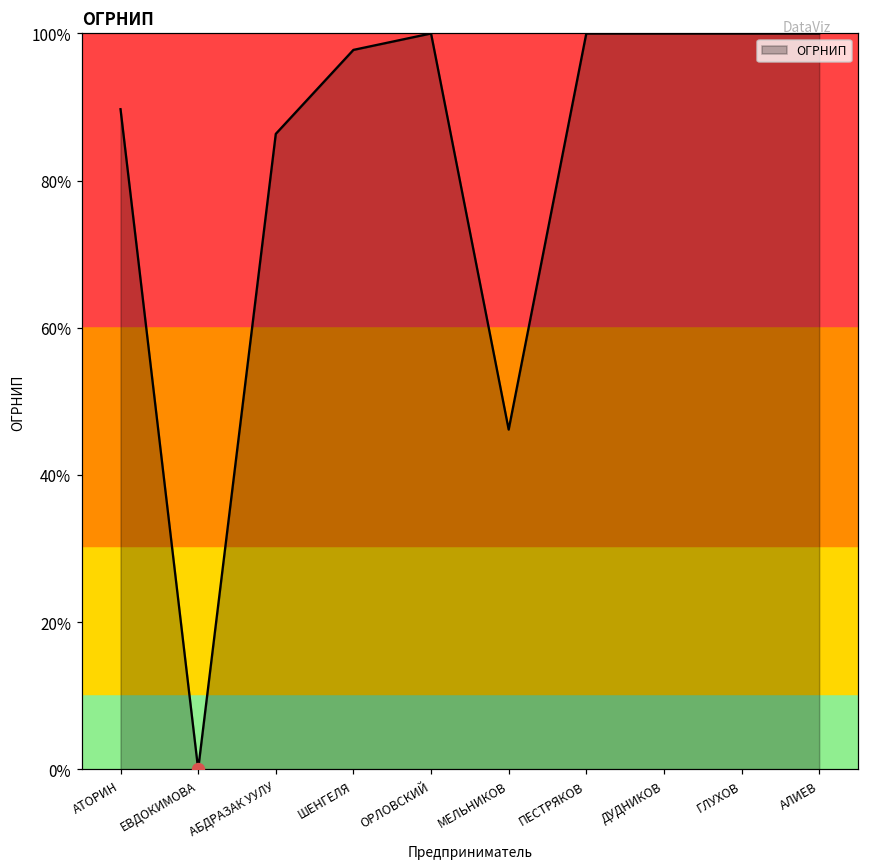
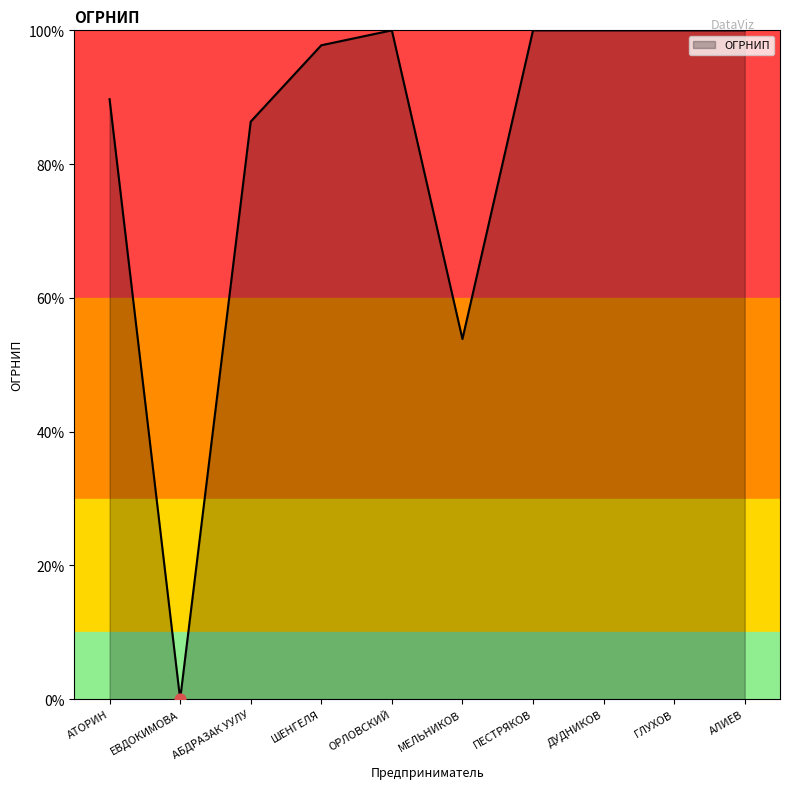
  {
    "ОГРНИП": {
      "АТОРИН": "90%",
      "АБДРАЗАК УУЛУ": "86%",
      "ШЕНГЕЛЯ": "98%",
      "ОРЛОВСКИЙ": "100%",
-     "МЕЛЬНИКОВ": "46%",
+     "МЕЛЬНИКОВ": "54%",
      "ПЕСТРЯКОВ": "100%",
      "ДУДНИКОВ": "100%",
      "ГЛУХОВ": "100%",
      "АЛИЕВ": "100%"
    }
  }
